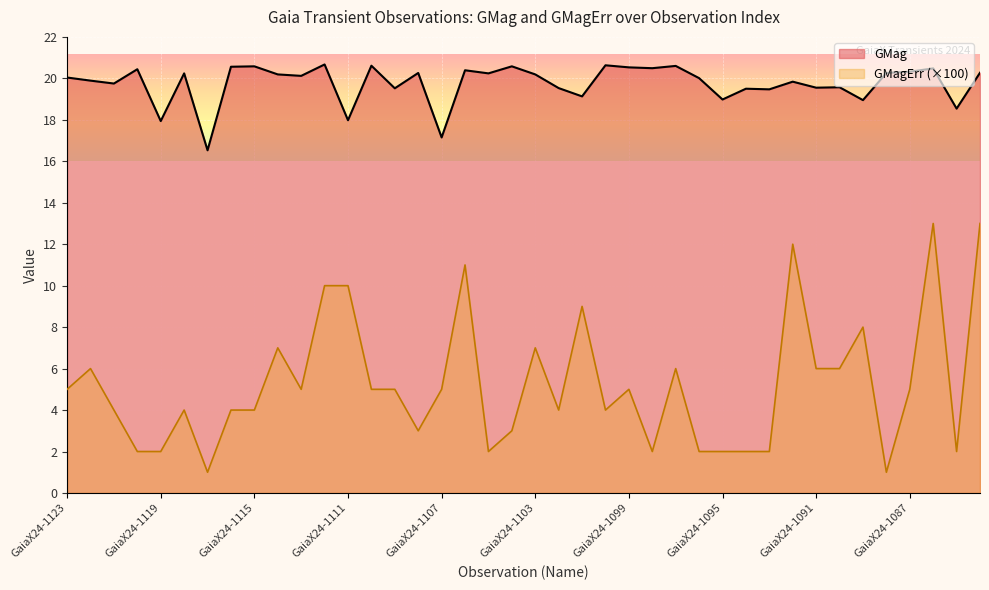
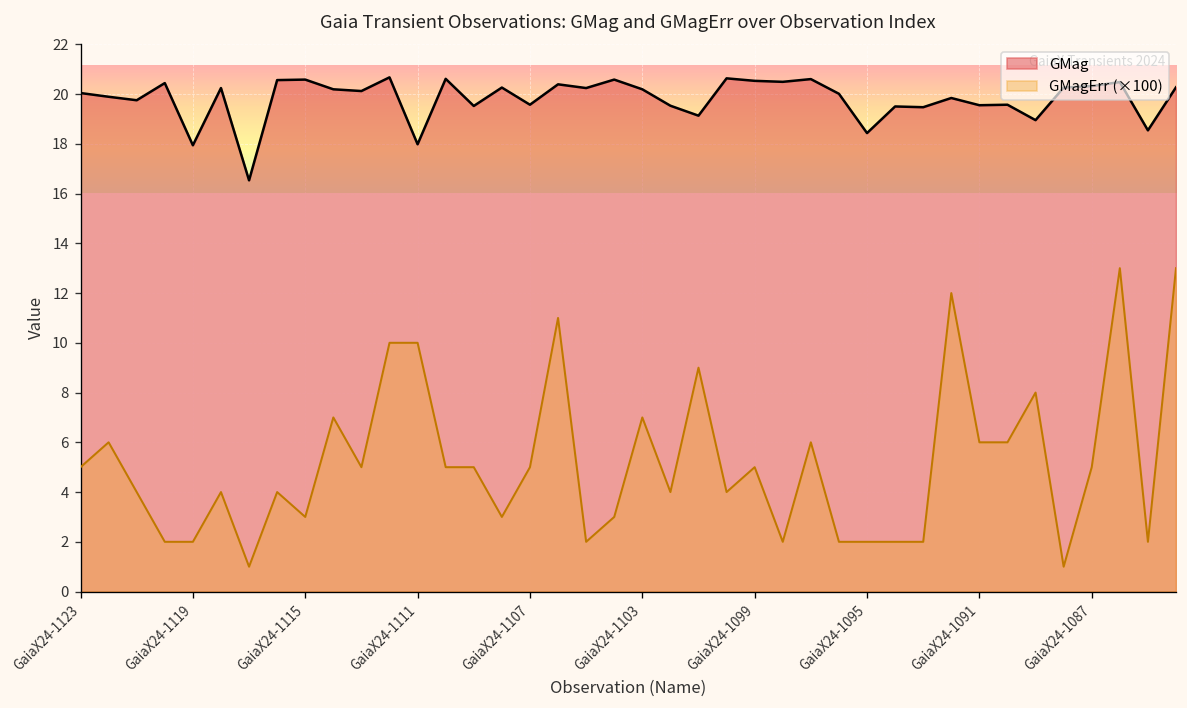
  {
    "GMag": {
      "GaiaX24-1123": 20.0,
      "GaiaX24-1119": 17.9,
      "GaiaX24-1115": 20.6,
      "GaiaX24-1111": 18.0,
-     "GaiaX24-1107": 17.2,
+     "GaiaX24-1107": 19.6,
      "GaiaX24-1103": 20.2,
      "GaiaX24-1099": 20.5,
-     "GaiaX24-1095": 19.0,
+     "GaiaX24-1095": 18.4,
      "GaiaX24-1091": 19.6
    },
    "GMagErr (×100)": {
      "GaiaX24-1123": 5.0,
      "GaiaX24-1119": 2.0,
-     "GaiaX24-1115": 4.0,
+     "GaiaX24-1115": 3.0,
      "GaiaX24-1111": 10.0,
      "GaiaX24-1107": 5.0,
      "GaiaX24-1103": 7.0,
      "GaiaX24-1099": 5.0,
      "GaiaX24-1095": 2.0,
      "GaiaX24-1091": 6.0,
      "GaiaX24-1087": 5.0
    }
  }
